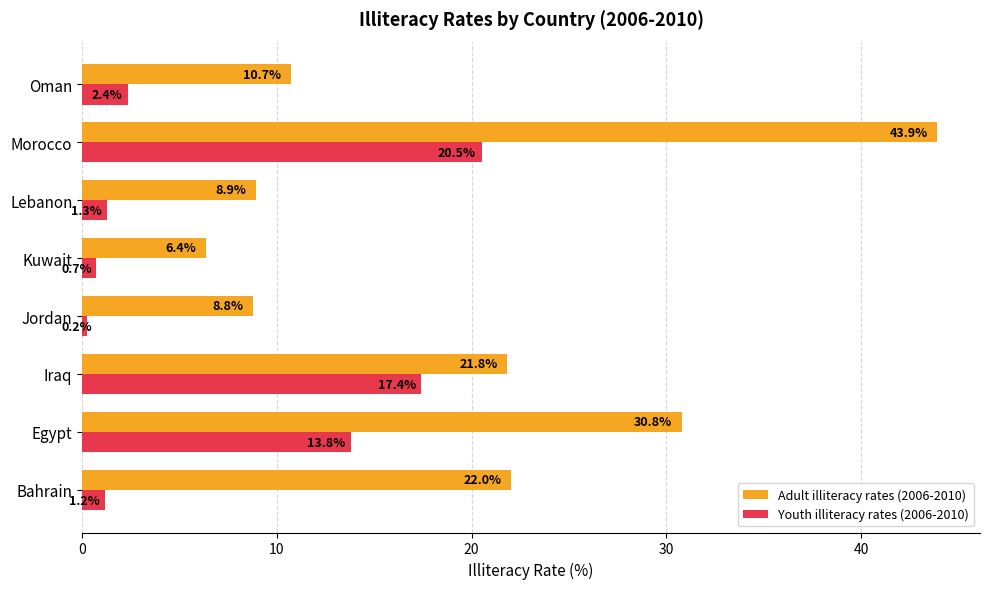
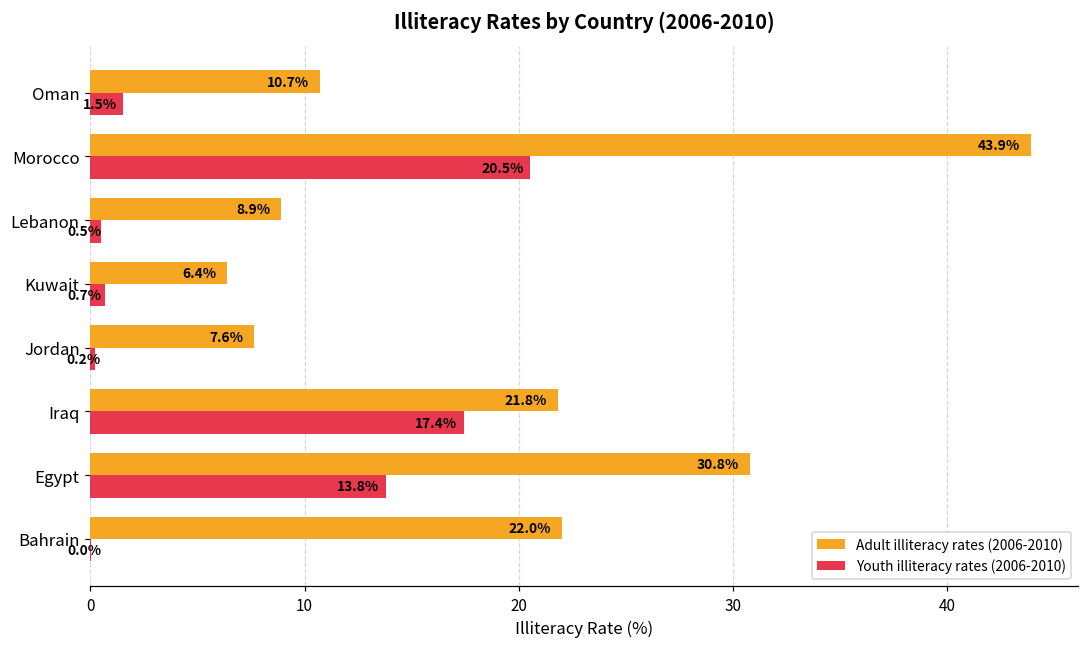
  {
    "Adult illiteracy rates (2006-2010)": {
      "Oman": "10.7%",
      "Morocco": "43.9%",
      "Lebanon": "8.9%",
      "Kuwait": "6.4%",
-     "Jordan": "8.8%",
+     "Jordan": "7.6%",
      "Iraq": "21.8%",
      "Egypt": "30.8%",
      "Bahrain": "22.0%"
    },
    "Youth illiteracy rates (2006-2010)": {
-     "Oman": "2.4%",
+     "Oman": "1.5%",
      "Morocco": "20.5%",
-     "Lebanon": "1.3%",
+     "Lebanon": "0.5%",
      "Kuwait": "0.7%",
      "Jordan": "0.2%",
      "Iraq": "17.4%",
      "Egypt": "13.8%",
-     "Bahrain": "1.2%"
+     "Bahrain": "0.0%"
    }
  }
